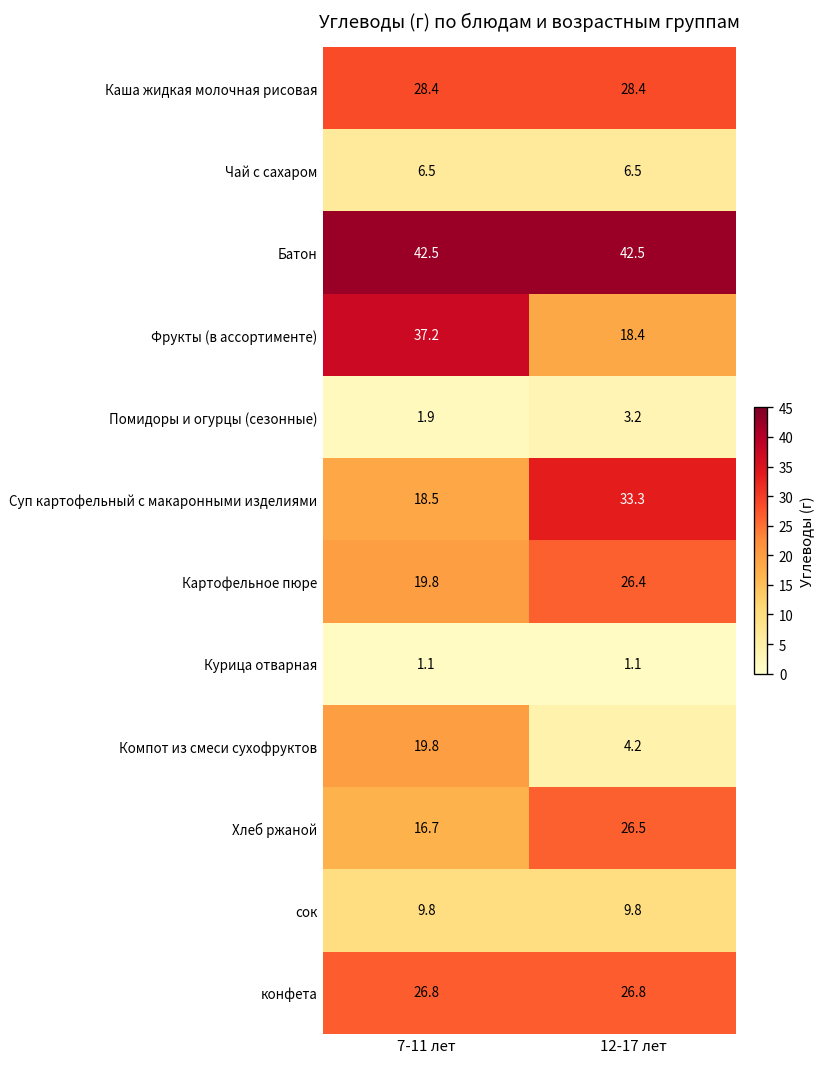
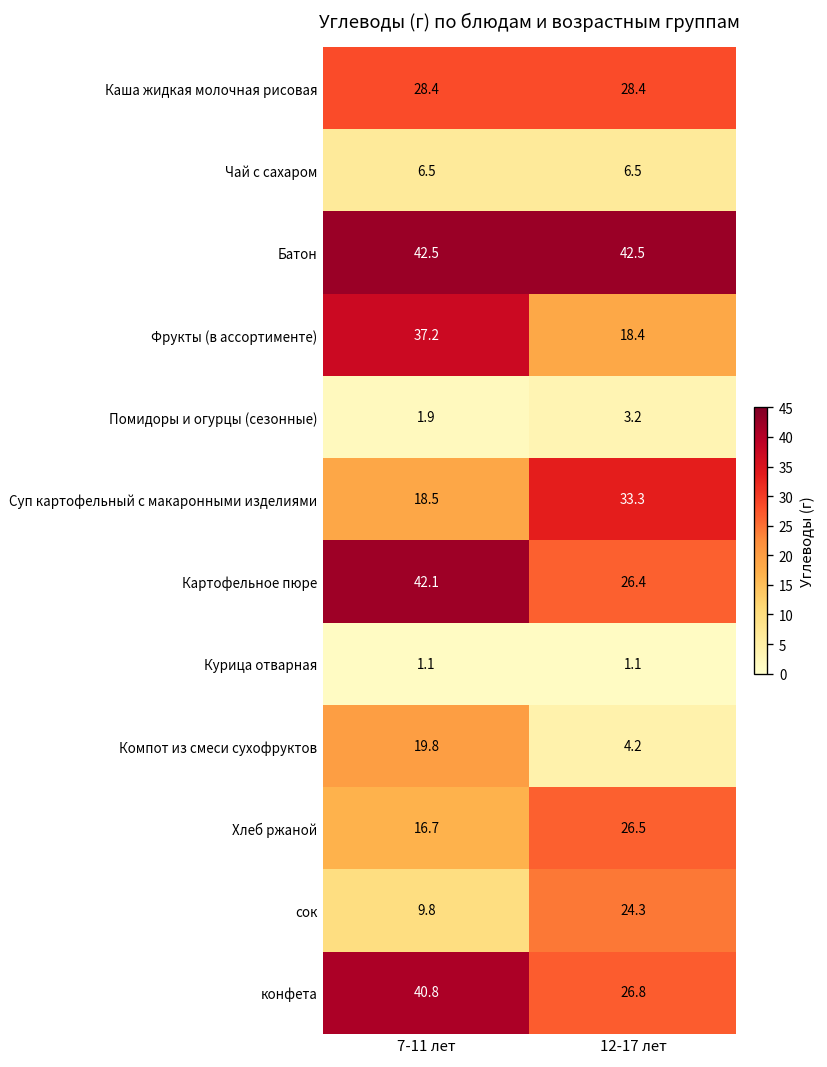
  {
    "Каша жидкая молочная рисовая": {
      "7-11 лет": 28.4,
      "12-17 лет": 28.4
    },
    "Чай с сахаром": {
      "7-11 лет": 6.5,
      "12-17 лет": 6.5
    },
    "Батон": {
      "7-11 лет": 42.5,
      "12-17 лет": 42.5
    },
    "Фрукты (в ассортименте)": {
      "7-11 лет": 37.2,
      "12-17 лет": 18.4
    },
    "Помидоры и огурцы (сезонные)": {
      "7-11 лет": 1.9,
      "12-17 лет": 3.2
    },
    "Суп картофельный с макаронными изделиями": {
      "7-11 лет": 18.5,
      "12-17 лет": 33.3
    },
    "Картофельное пюре": {
-     "7-11 лет": 19.8,
+     "7-11 лет": 42.1,
      "12-17 лет": 26.4
    },
    "Курица отварная": {
      "7-11 лет": 1.1,
      "12-17 лет": 1.1
    },
    "Компот из смеси сухофруктов": {
      "7-11 лет": 19.8,
      "12-17 лет": 4.2
    },
    "Хлеб ржаной": {
      "7-11 лет": 16.7,
      "12-17 лет": 26.5
    },
    "сок": {
      "7-11 лет": 9.8,
-     "12-17 лет": 9.8
+     "12-17 лет": 24.3
    },
    "конфета": {
-     "7-11 лет": 26.8,
+     "7-11 лет": 40.8,
      "12-17 лет": 26.8
    }
  }
